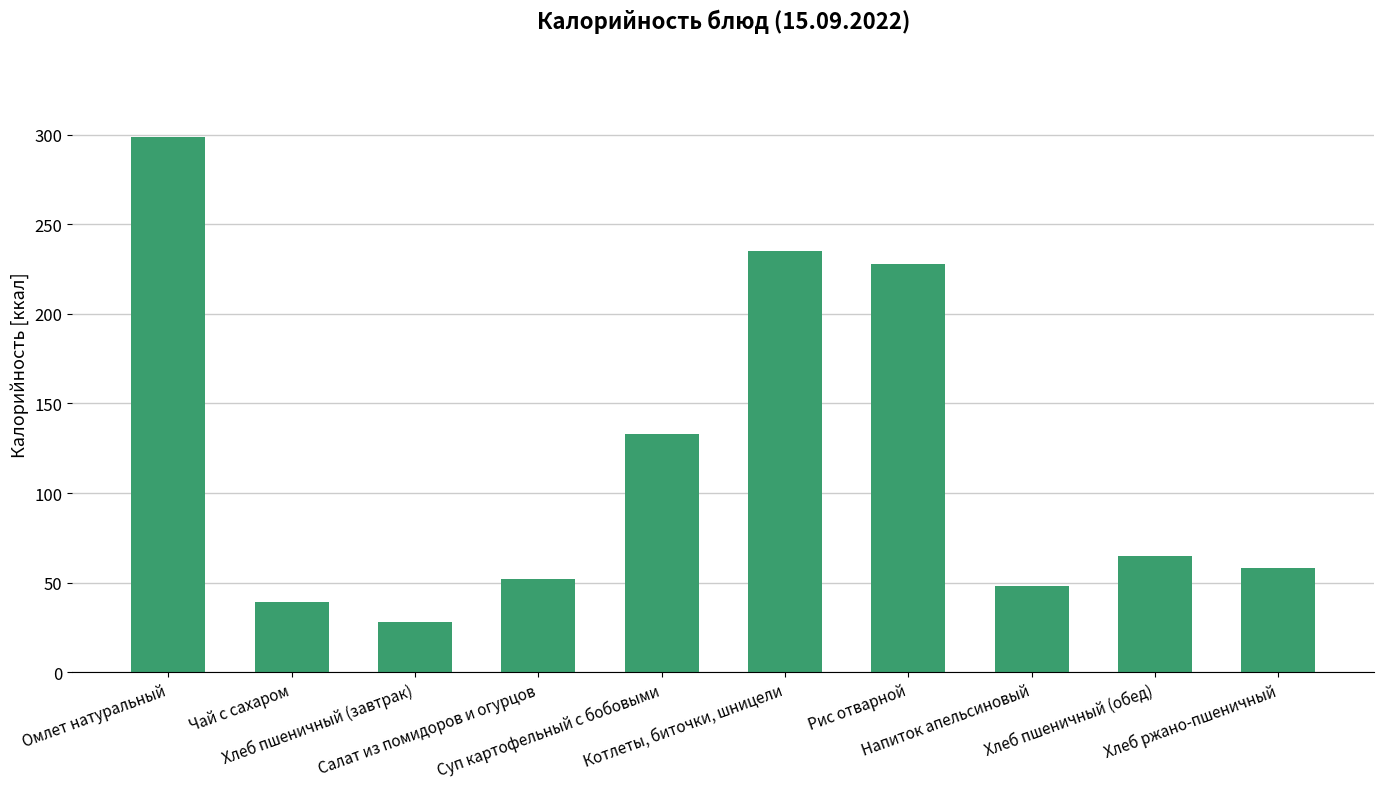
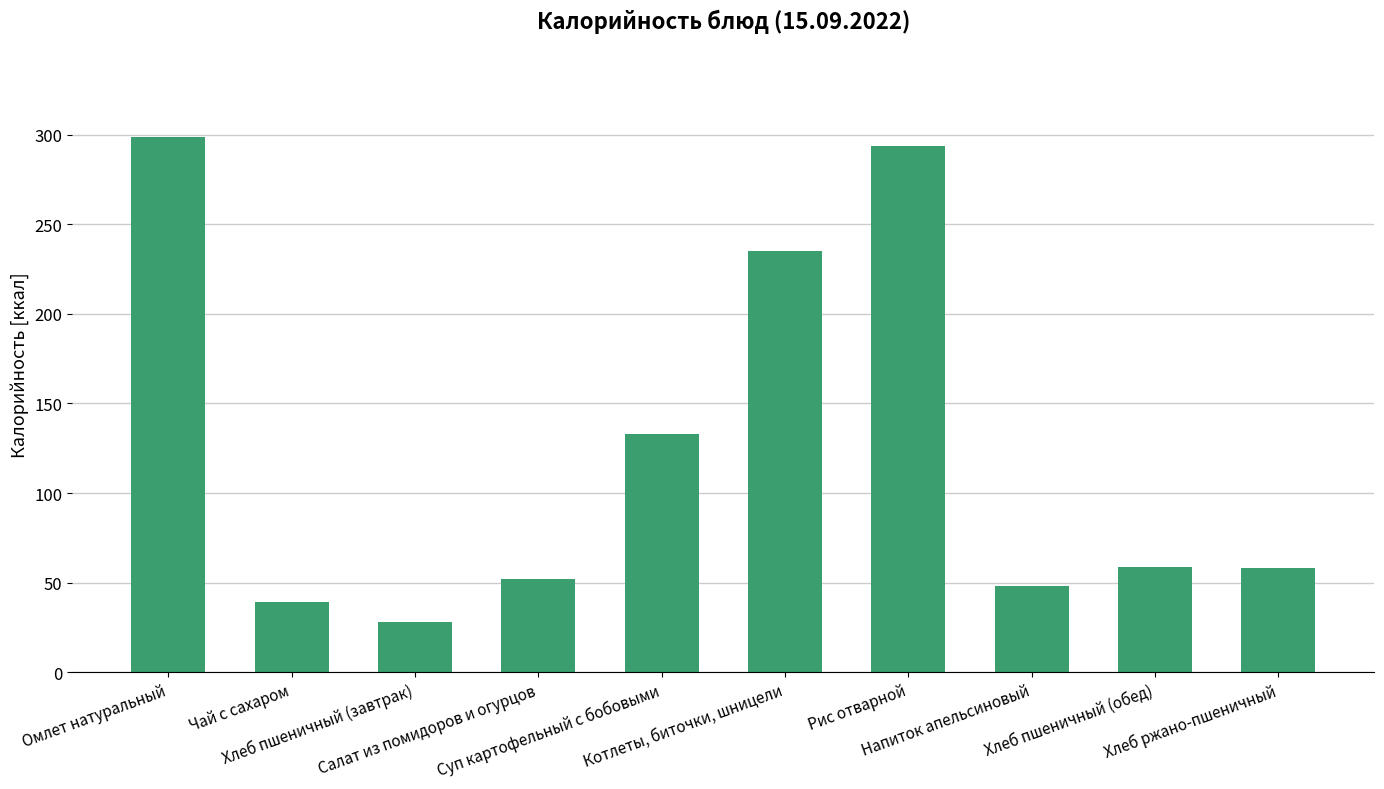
  {
    "Омлет натуральный": 299,
    "Чай с сахаром": 39,
    "Хлеб пшеничный (завтрак)": 28,
    "Салат из помидоров и огурцов": 52,
    "Суп картофельный с бобовыми": 133,
    "Котлеты, биточки, шницели": 235,
-   "Рис отварной": 228,
+   "Рис отварной": 294,
    "Напиток апельсиновый": 48,
-   "Хлеб пшеничный (обед)": 65,
+   "Хлеб пшеничный (обед)": 59,
    "Хлеб ржано-пшеничный": 58
  }
